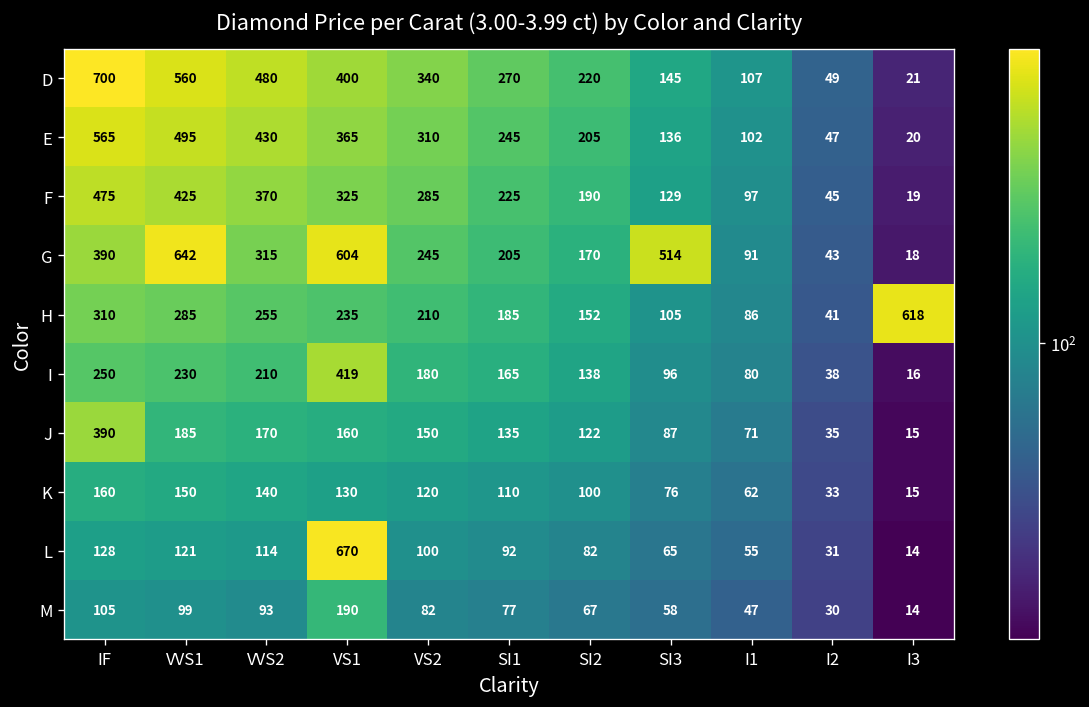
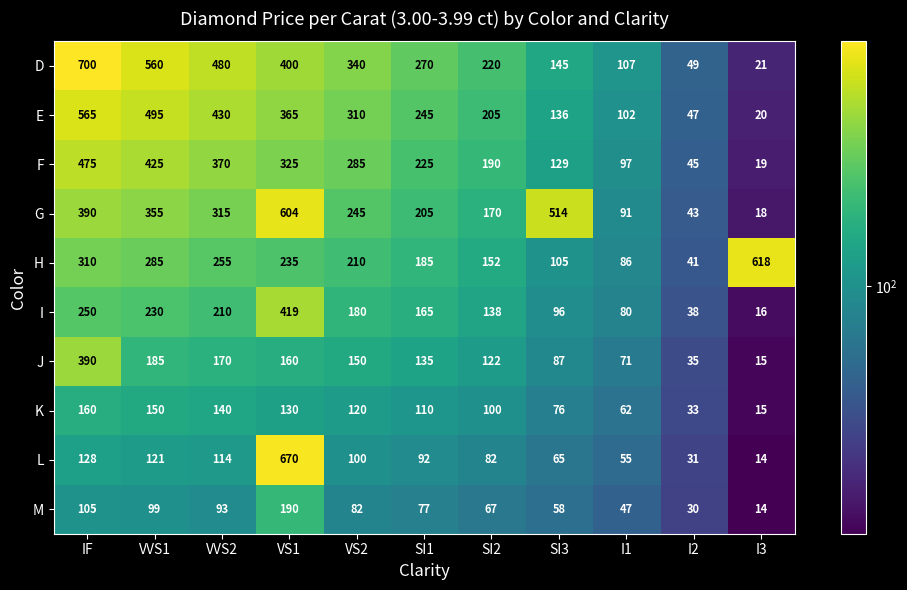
  {
    "D": {
      "IF": 700,
      "VVS1": 560,
      "VVS2": 480,
      "VS1": 400,
      "VS2": 340,
      "SI1": 270,
      "SI2": 220,
      "SI3": 145,
      "I1": 107,
      "I2": 49,
      "I3": 21
    },
    "E": {
      "IF": 565,
      "VVS1": 495,
      "VVS2": 430,
      "VS1": 365,
      "VS2": 310,
      "SI1": 245,
      "SI2": 205,
      "SI3": 136,
      "I1": 102,
      "I2": 47,
      "I3": 20
    },
    "F": {
      "IF": 475,
      "VVS1": 425,
      "VVS2": 370,
      "VS1": 325,
      "VS2": 285,
      "SI1": 225,
      "SI2": 190,
      "SI3": 129,
      "I1": 97,
      "I2": 45,
      "I3": 19
    },
    "G": {
      "IF": 390,
-     "VVS1": 642,
+     "VVS1": 355,
      "VVS2": 315,
      "VS1": 604,
      "VS2": 245,
      "SI1": 205,
      "SI2": 170,
      "SI3": 514,
      "I1": 91,
      "I2": 43,
      "I3": 18
    },
    "H": {
      "IF": 310,
      "VVS1": 285,
      "VVS2": 255,
      "VS1": 235,
      "VS2": 210,
      "SI1": 185,
      "SI2": 152,
      "SI3": 105,
      "I1": 86,
      "I2": 41,
      "I3": 618
    },
    "I": {
      "IF": 250,
      "VVS1": 230,
      "VVS2": 210,
      "VS1": 419,
      "VS2": 180,
      "SI1": 165,
      "SI2": 138,
      "SI3": 96,
      "I1": 80,
      "I2": 38,
      "I3": 16
    },
    "J": {
      "IF": 390,
      "VVS1": 185,
      "VVS2": 170,
      "VS1": 160,
      "VS2": 150,
      "SI1": 135,
      "SI2": 122,
      "SI3": 87,
      "I1": 71,
      "I2": 35,
      "I3": 15
    },
    "K": {
      "IF": 160,
      "VVS1": 150,
      "VVS2": 140,
      "VS1": 130,
      "VS2": 120,
      "SI1": 110,
      "SI2": 100,
      "SI3": 76,
      "I1": 62,
      "I2": 33,
      "I3": 15
    },
    "L": {
      "IF": 128,
      "VVS1": 121,
      "VVS2": 114,
      "VS1": 670,
      "VS2": 100,
      "SI1": 92,
      "SI2": 82,
      "SI3": 65,
      "I1": 55,
      "I2": 31,
      "I3": 14
    },
    "M": {
      "IF": 105,
      "VVS1": 99,
      "VVS2": 93,
      "VS1": 190,
      "VS2": 82,
      "SI1": 77,
      "SI2": 67,
      "SI3": 58,
      "I1": 47,
      "I2": 30,
      "I3": 14
    }
  }
